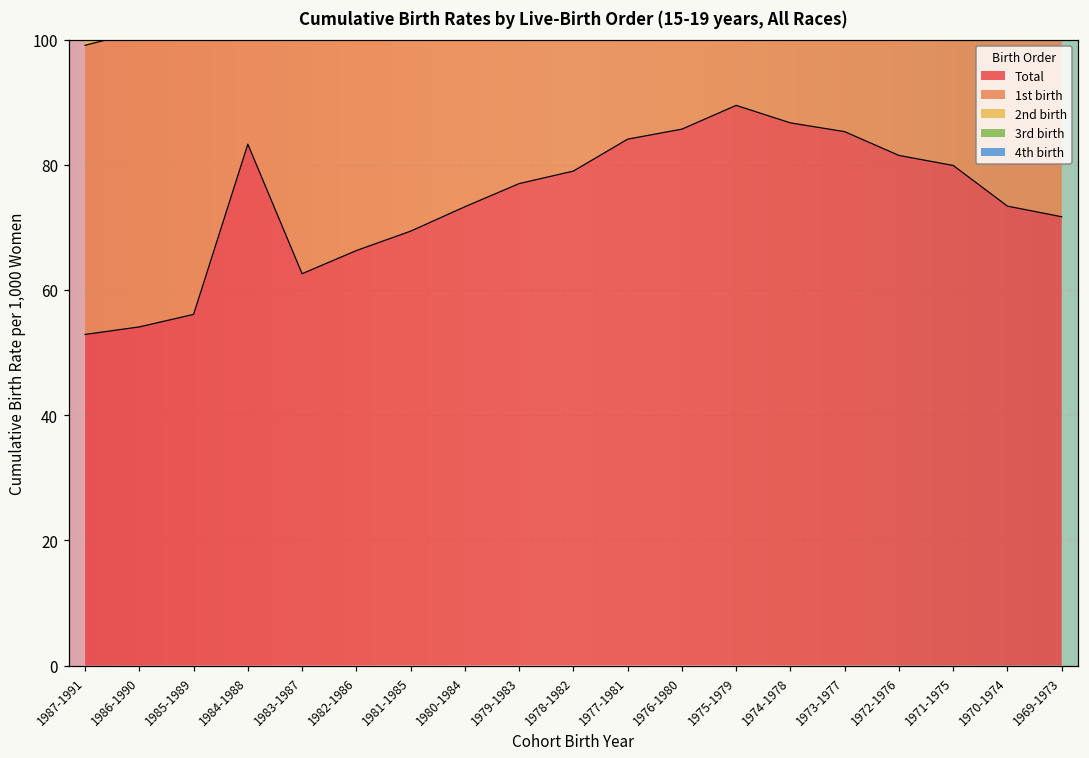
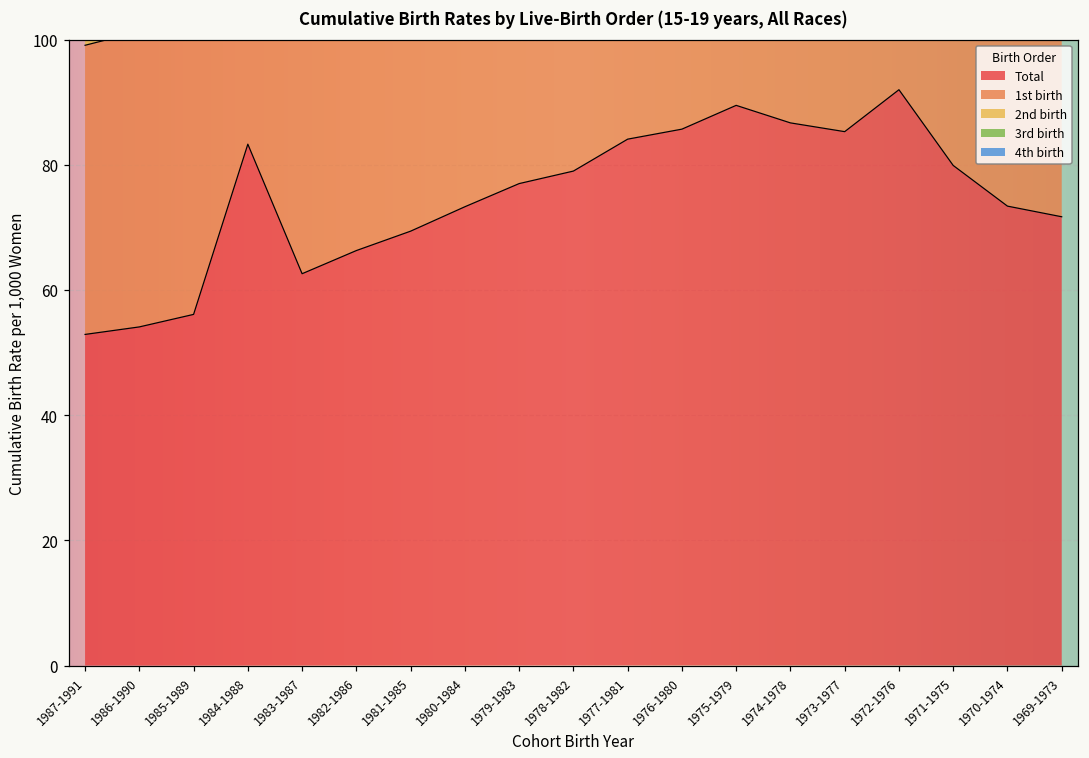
  {
    "Total": {
      "1987-1991": 53,
      "1986-1990": 54,
      "1985-1989": 56,
      "1984-1988": 83,
      "1983-1987": 63,
      "1982-1986": 66,
      "1981-1985": 69,
      "1980-1984": 73,
      "1979-1983": 77,
      "1978-1982": 79,
      "1977-1981": 84,
      "1976-1980": 86,
      "1975-1979": 90,
      "1974-1978": 87,
      "1973-1977": 85,
-     "1972-1976": 82,
+     "1972-1976": 92,
      "1971-1975": 80,
      "1970-1974": 73,
      "1969-1973": 72
    }
  }
